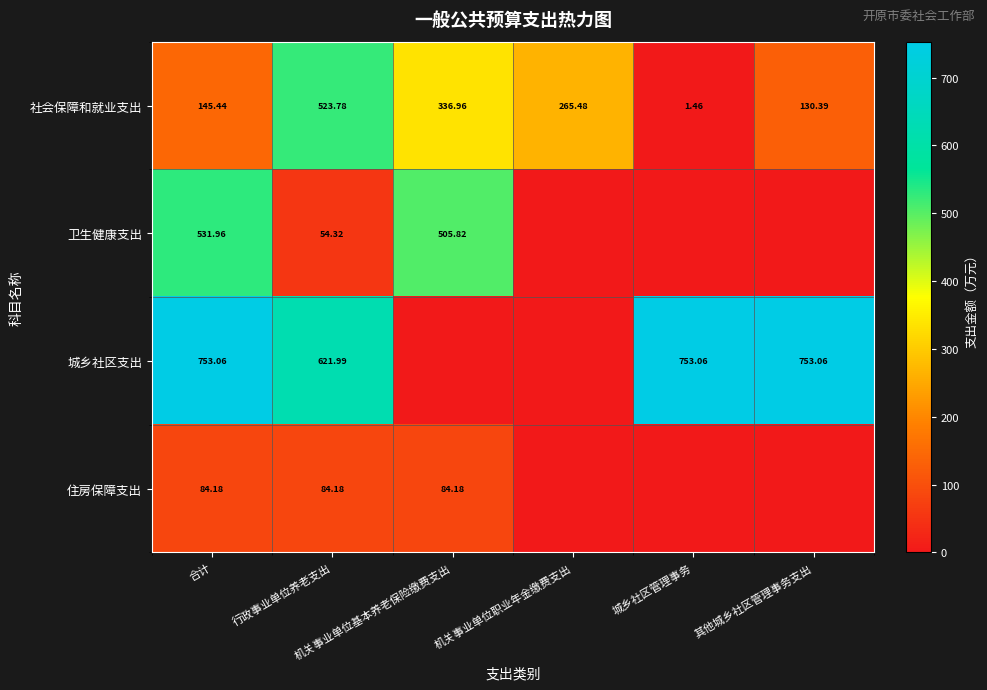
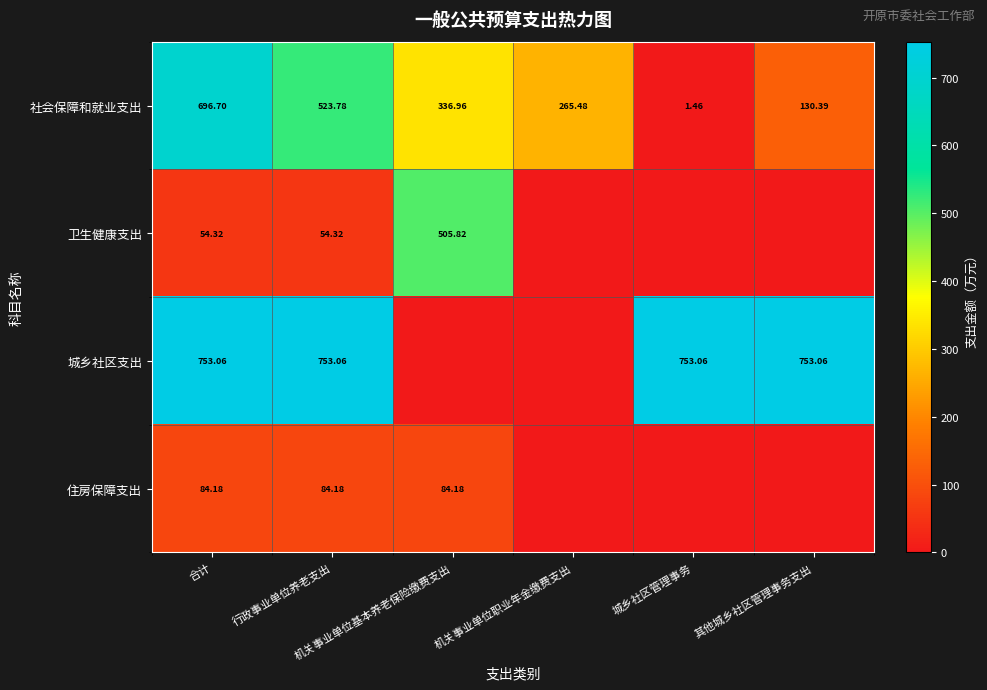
  {
    "社会保障和就业支出": {
-     "合计": 145.44,
+     "合计": 696.70,
      "行政事业单位养老支出": 523.78,
      "机关事业单位基本养老保险缴费支出": 336.96,
      "机关事业单位职业年金缴费支出": 265.48,
      "城乡社区管理事务": 1.46,
      "其他城乡社区管理事务支出": 130.39
    },
    "卫生健康支出": {
-     "合计": 531.96,
+     "合计": 54.32,
      "行政事业单位养老支出": 54.32,
      "机关事业单位基本养老保险缴费支出": 505.82
    },
    "城乡社区支出": {
      "合计": 753.06,
-     "行政事业单位养老支出": 621.99,
+     "行政事业单位养老支出": 753.06,
      "城乡社区管理事务": 753.06,
      "其他城乡社区管理事务支出": 753.06
    },
    "住房保障支出": {
      "合计": 84.18,
      "行政事业单位养老支出": 84.18,
      "机关事业单位基本养老保险缴费支出": 84.18
    }
  }
